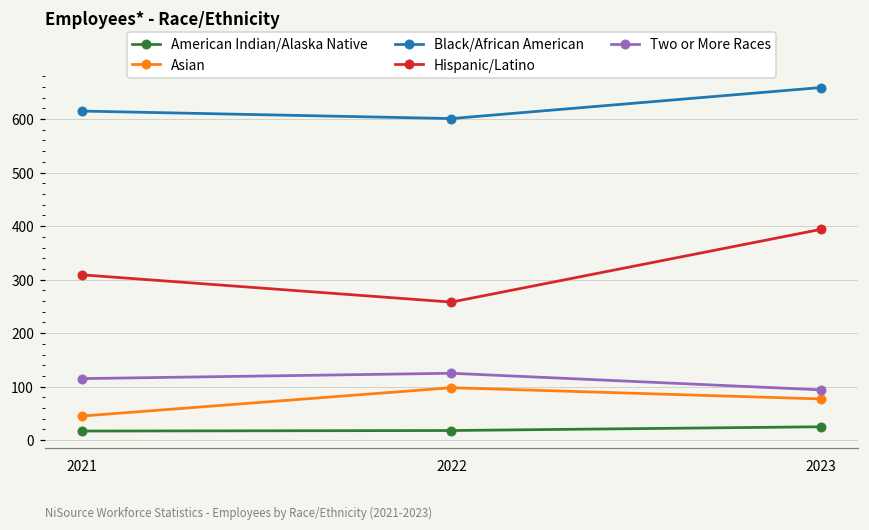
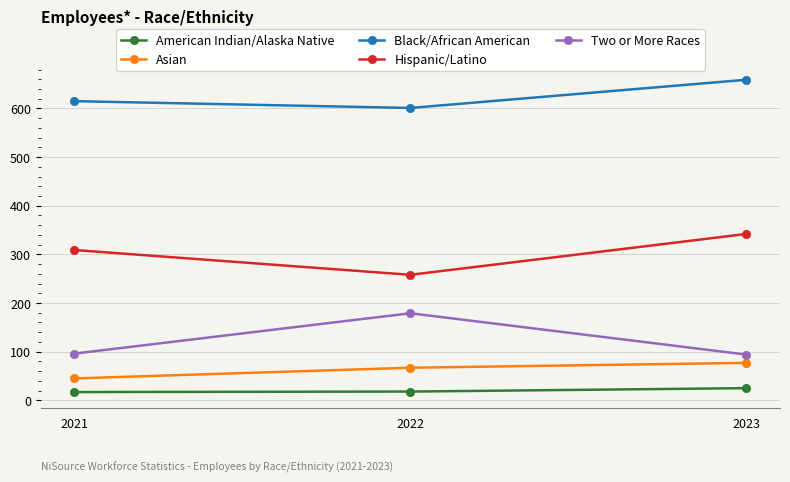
  {
    "American Indian/Alaska Native": {
      "2021": 20,
      "2022": 20,
      "2023": 30
    },
    "Asian": {
      "2021": 50,
-     "2022": 100,
+     "2022": 70,
      "2023": 80
    },
    "Black/African American": {
      "2021": 620,
      "2022": 600,
      "2023": 660
    },
    "Hispanic/Latino": {
      "2021": 310,
      "2022": 260,
-     "2023": 390
+     "2023": 340
    },
    "Two or More Races": {
-     "2021": 120,
-     "2022": 130,
+     "2021": 100,
+     "2022": 180,
      "2023": 90
    }
  }
